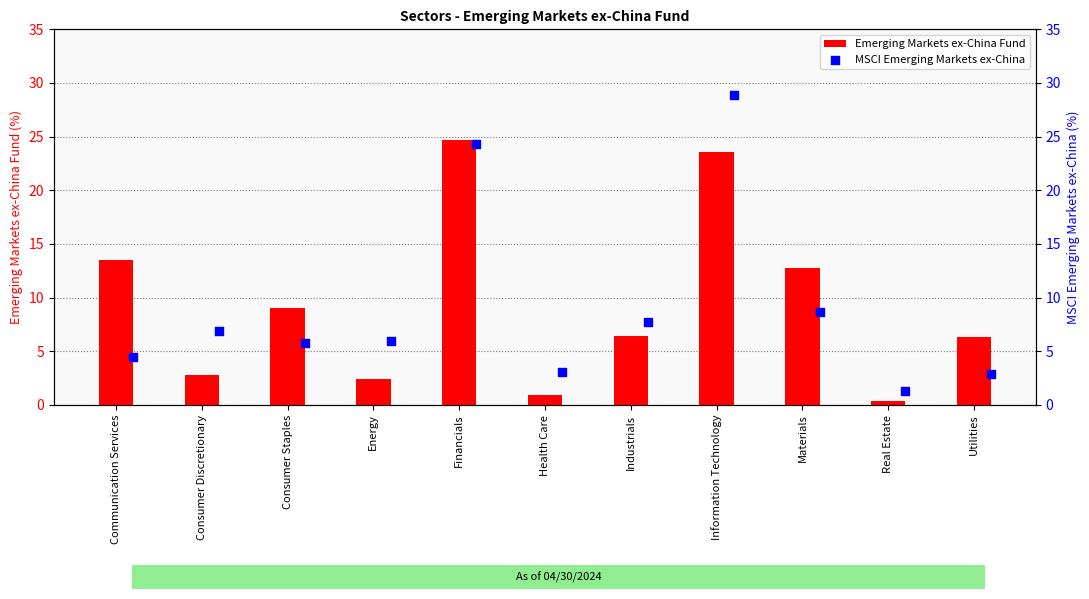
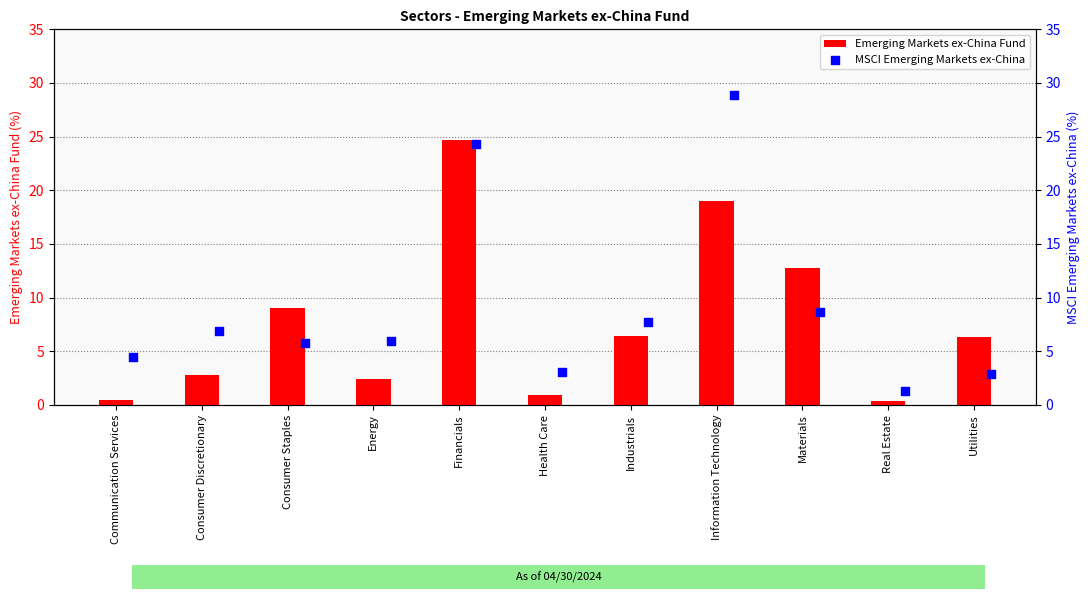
  {
    "Emerging Markets ex-China Fund": {
-     "Communication Services": 13.5,
+     "Communication Services": 0.5,
      "Consumer Discretionary": 2.8,
      "Consumer Staples": 9.0,
      "Energy": 2.4,
      "Financials": 24.7,
      "Health Care": 0.9,
      "Industrials": 6.4,
-     "Information Technology": 23.6,
+     "Information Technology": 19.0,
      "Materials": 12.8,
      "Real Estate": 0.4,
      "Utilities": 6.3
    }
  }
